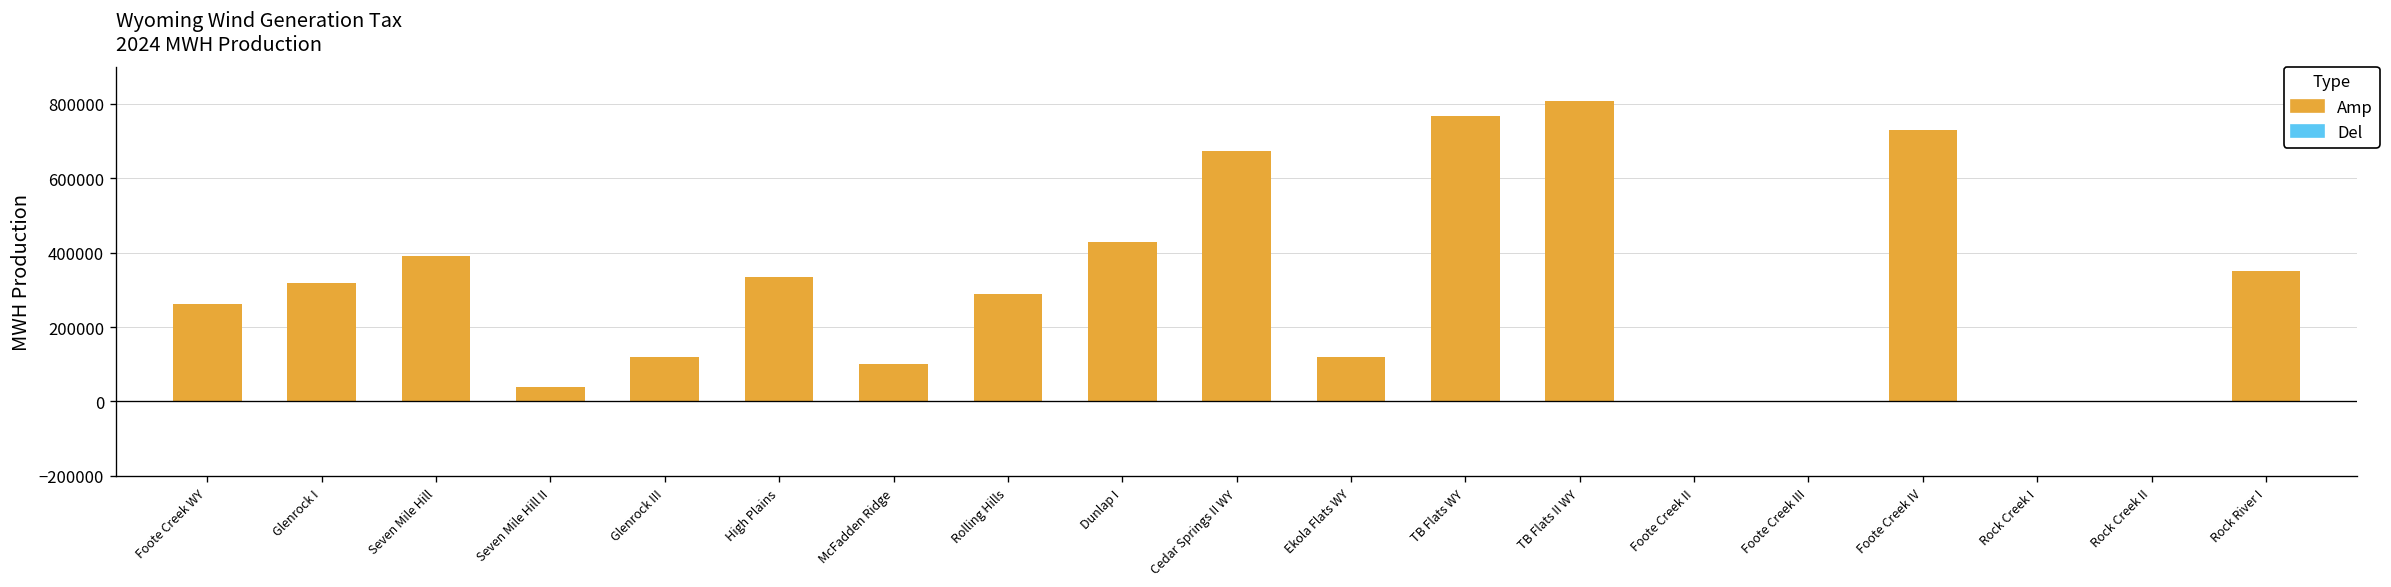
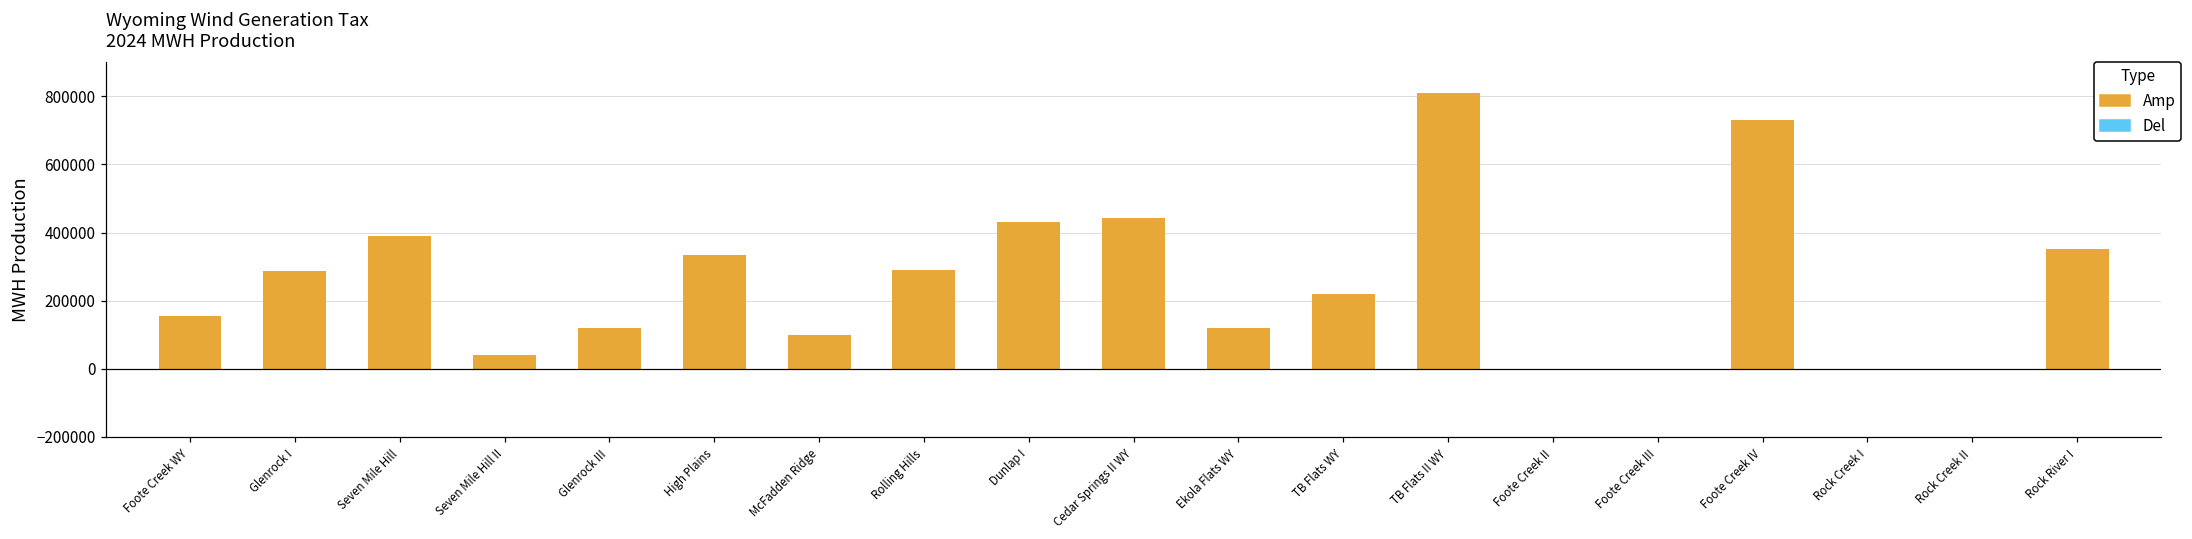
  {
    "Amp": {
-     "Foote Creek WY": 260000,
-     "Glenrock I": 320000,
+     "Foote Creek WY": 150000,
+     "Glenrock I": 290000,
      "Seven Mile Hill": 390000,
      "Seven Mile Hill II": 40000,
      "Glenrock III": 120000,
      "High Plains": 330000,
      "McFadden Ridge": 100000,
      "Rolling Hills": 290000,
      "Dunlap I": 430000,
-     "Cedar Springs II WY": 670000,
+     "Cedar Springs II WY": 440000,
      "Ekola Flats WY": 120000,
-     "TB Flats WY": 770000,
+     "TB Flats WY": 220000,
      "TB Flats II WY": 810000,
      "Foote Creek II": 0,
      "Foote Creek III": 0,
      "Foote Creek IV": 730000,
      "Rock Creek I": 0,
      "Rock Creek II": 0,
      "Rock River I": 350000
    },
    "Del": {
      "Foote Creek WY": 0,
      "Glenrock I": 0,
      "Seven Mile Hill": 0,
      "Seven Mile Hill II": 0,
      "Glenrock III": 0,
      "High Plains": 0,
      "McFadden Ridge": 0,
      "Rolling Hills": 0,
      "Dunlap I": 0,
      "Cedar Springs II WY": 0,
      "Ekola Flats WY": 0,
      "TB Flats WY": 0,
      "TB Flats II WY": 0,
      "Foote Creek II": 0,
      "Foote Creek III": 0,
      "Foote Creek IV": 0,
      "Rock Creek I": 0,
      "Rock Creek II": 0,
      "Rock River I": 0
    }
  }
